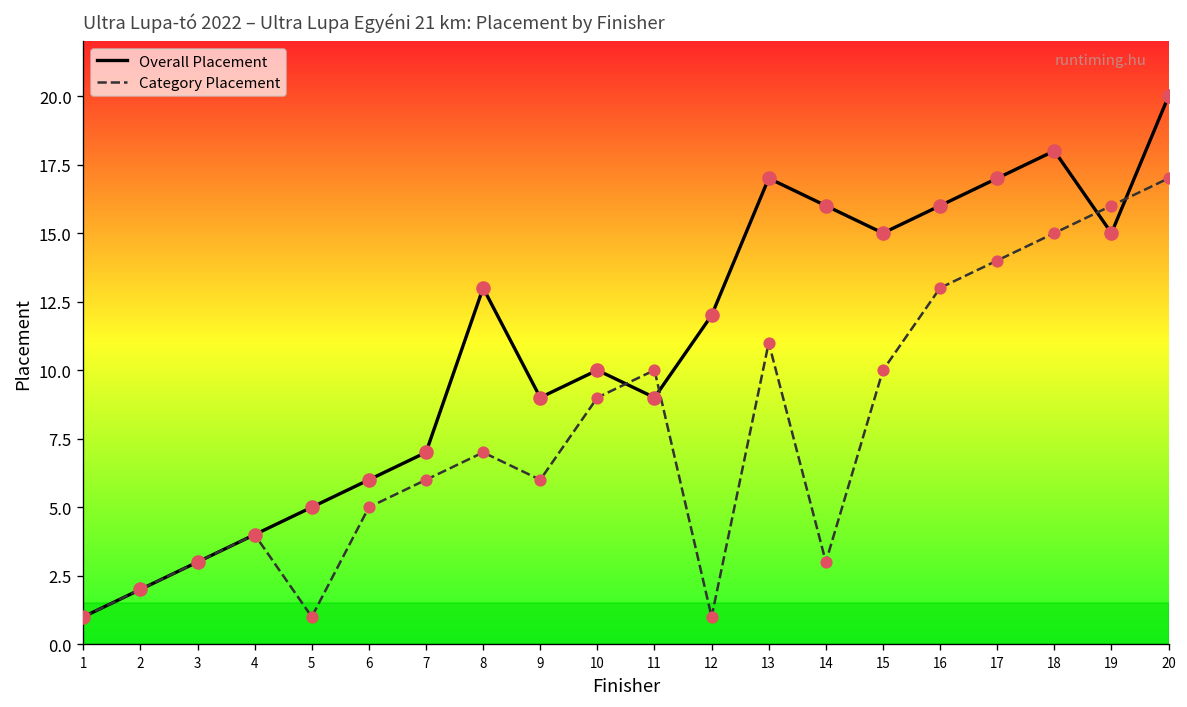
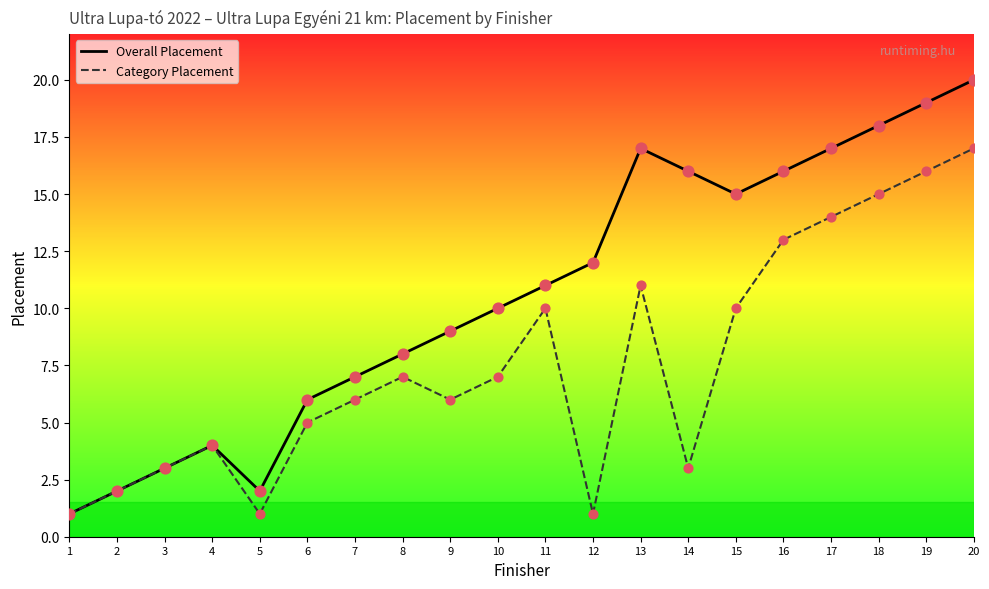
  {
    "Overall Placement": {
-     "5": 5,
+     "5": 2,
      "6": 6,
      "7": 7,
-     "8": 13,
+     "8": 8,
      "9": 9,
      "10": 10,
-     "11": 9,
+     "11": 11,
      "12": 12,
      "13": 17,
      "14": 16,
      "15": 15,
      "16": 16,
      "17": 17,
      "18": 18,
-     "19": 15,
+     "19": 19,
      "20": 20
    },
    "Category Placement": {
      "6": 5,
      "7": 6,
      "8": 7,
      "9": 6,
-     "10": 9,
+     "10": 7,
      "11": 10,
      "13": 11,
      "14": 3,
      "15": 10,
      "16": 13,
      "17": 14,
      "18": 15,
      "19": 16,
      "20": 17
    }
  }
